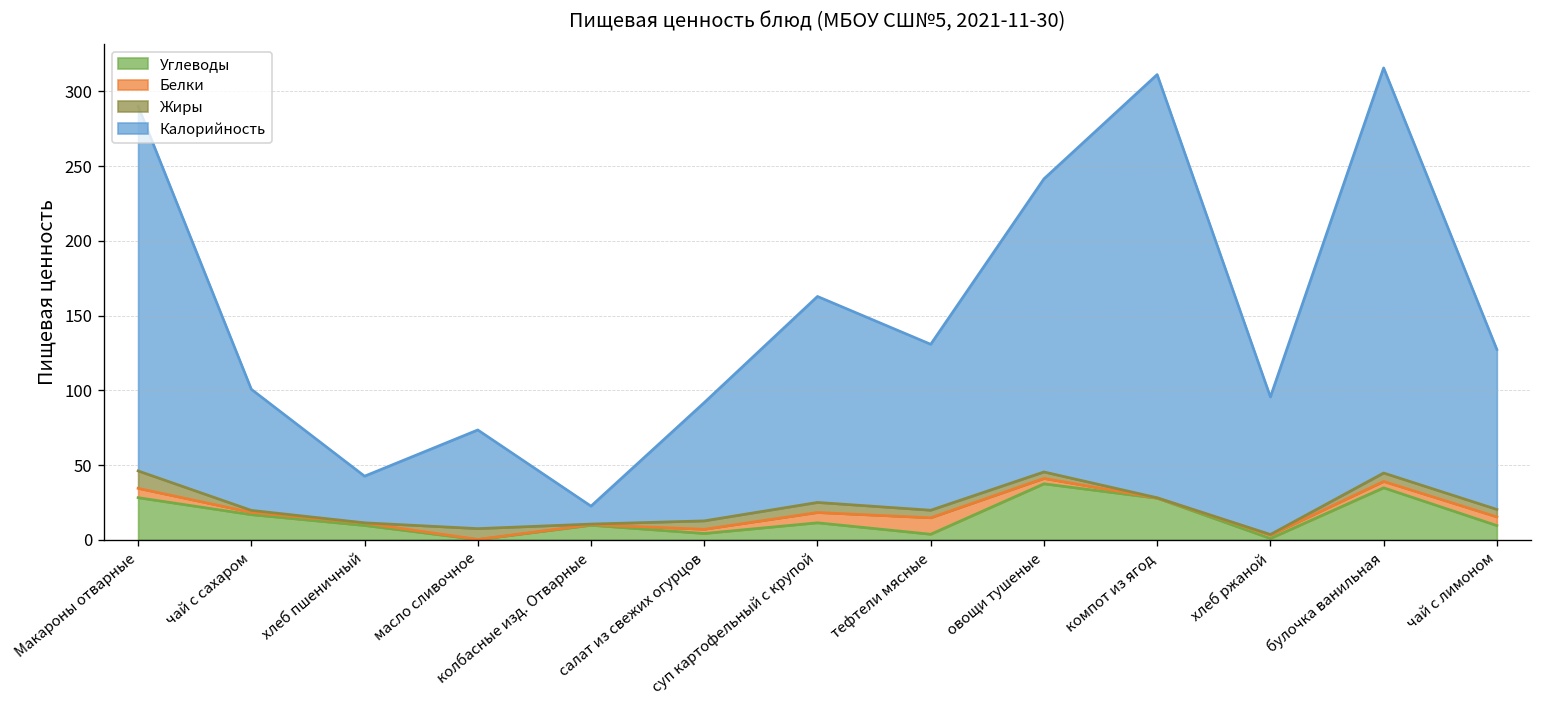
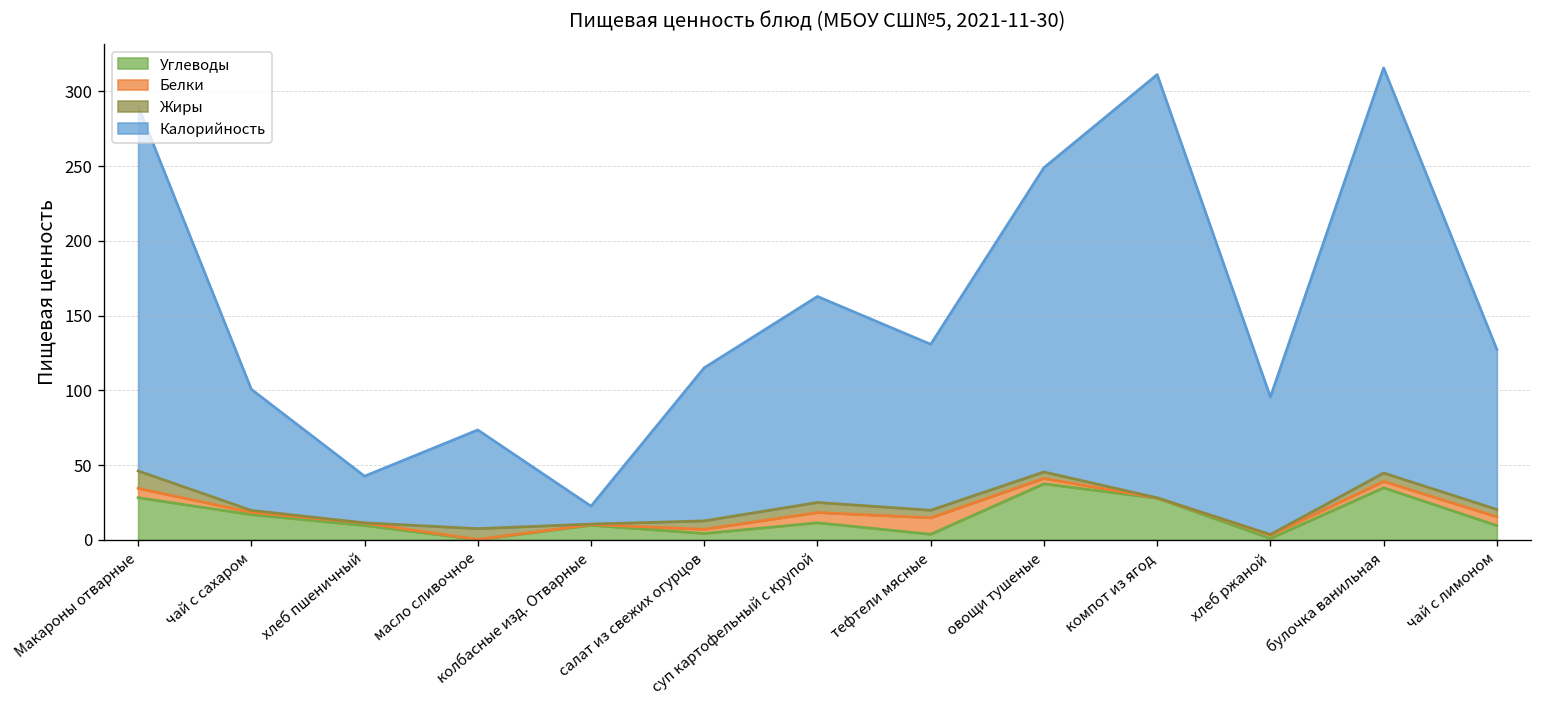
  {
    "Белки": {
      "Макароны отварные": 6,
      "салат из свежих огурцов": 3,
      "суп картофельный с крупой": 7,
      "тефтели мясные": 11,
      "овощи тушеные": 4,
      "булочка ванильная": 4,
      "чай с лимоном": 6
    },
    "Калорийность": {
      "чай с сахаром": 81,
      "хлеб пшеничный": 31,
      "масло сливочное": 66,
      "колбасные изд. Отварные": 12,
-     "салат из свежих огурцов": 79,
+     "салат из свежих огурцов": 102,
      "суп картофельный с крупой": 138,
      "тефтели мясные": 111,
-     "овощи тушеные": 196,
+     "овощи тушеные": 204,
      "компот из ягод": 283,
      "хлеб ржаной": 92,
      "булочка ванильная": 271,
      "чай с лимоном": 107
    }
  }
